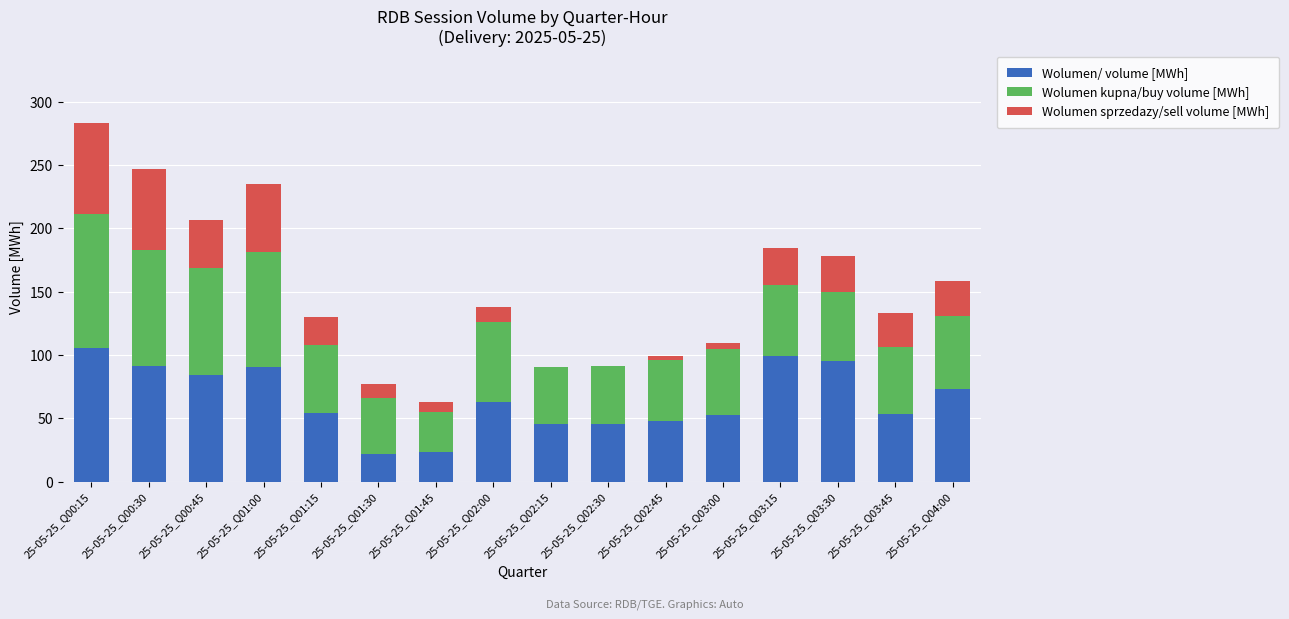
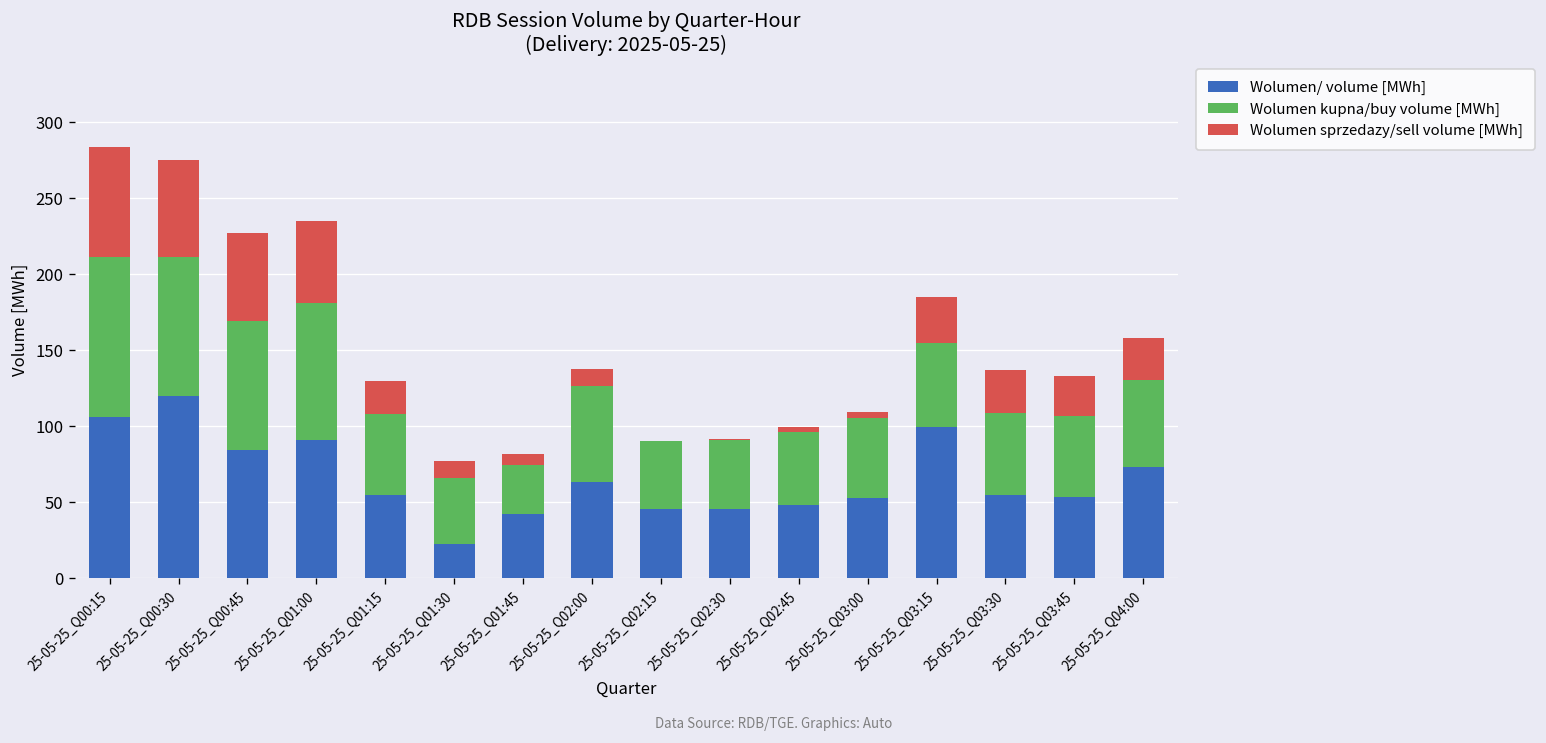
  {
    "Wolumen/ volume [MWh]": {
      "25-05-25_Q00:15": 106,
-     "25-05-25_Q00:30": 92,
+     "25-05-25_Q00:30": 120,
      "25-05-25_Q00:45": 85,
      "25-05-25_Q01:00": 91,
      "25-05-25_Q01:15": 54,
      "25-05-25_Q01:30": 22,
-     "25-05-25_Q01:45": 23,
+     "25-05-25_Q01:45": 43,
      "25-05-25_Q02:00": 63,
      "25-05-25_Q02:15": 45,
      "25-05-25_Q02:30": 46,
      "25-05-25_Q02:45": 48,
      "25-05-25_Q03:00": 53,
      "25-05-25_Q03:15": 99,
-     "25-05-25_Q03:30": 95,
+     "25-05-25_Q03:30": 55,
      "25-05-25_Q03:45": 53,
      "25-05-25_Q04:00": 73
    },
    "Wolumen kupna/buy volume [MWh]": {
      "25-05-25_Q00:15": 106,
      "25-05-25_Q00:30": 92,
      "25-05-25_Q00:45": 85,
      "25-05-25_Q01:00": 91,
      "25-05-25_Q01:15": 54,
      "25-05-25_Q01:30": 44,
      "25-05-25_Q01:45": 32,
      "25-05-25_Q02:00": 63,
      "25-05-25_Q02:15": 45,
      "25-05-25_Q02:30": 46,
      "25-05-25_Q02:45": 48,
      "25-05-25_Q03:00": 53,
      "25-05-25_Q03:15": 56,
      "25-05-25_Q03:30": 55,
      "25-05-25_Q03:45": 53,
      "25-05-25_Q04:00": 58
    },
    "Wolumen sprzedazy/sell volume [MWh]": {
      "25-05-25_Q00:15": 72,
      "25-05-25_Q00:30": 64,
-     "25-05-25_Q00:45": 38,
+     "25-05-25_Q00:45": 58,
      "25-05-25_Q01:00": 54,
      "25-05-25_Q01:15": 22,
      "25-05-25_Q01:30": 11,
      "25-05-25_Q01:45": 8,
      "25-05-25_Q02:00": 12,
      "25-05-25_Q02:45": 3,
      "25-05-25_Q03:00": 4,
      "25-05-25_Q03:15": 30,
      "25-05-25_Q03:30": 28,
      "25-05-25_Q03:45": 27,
      "25-05-25_Q04:00": 28
    }
  }
